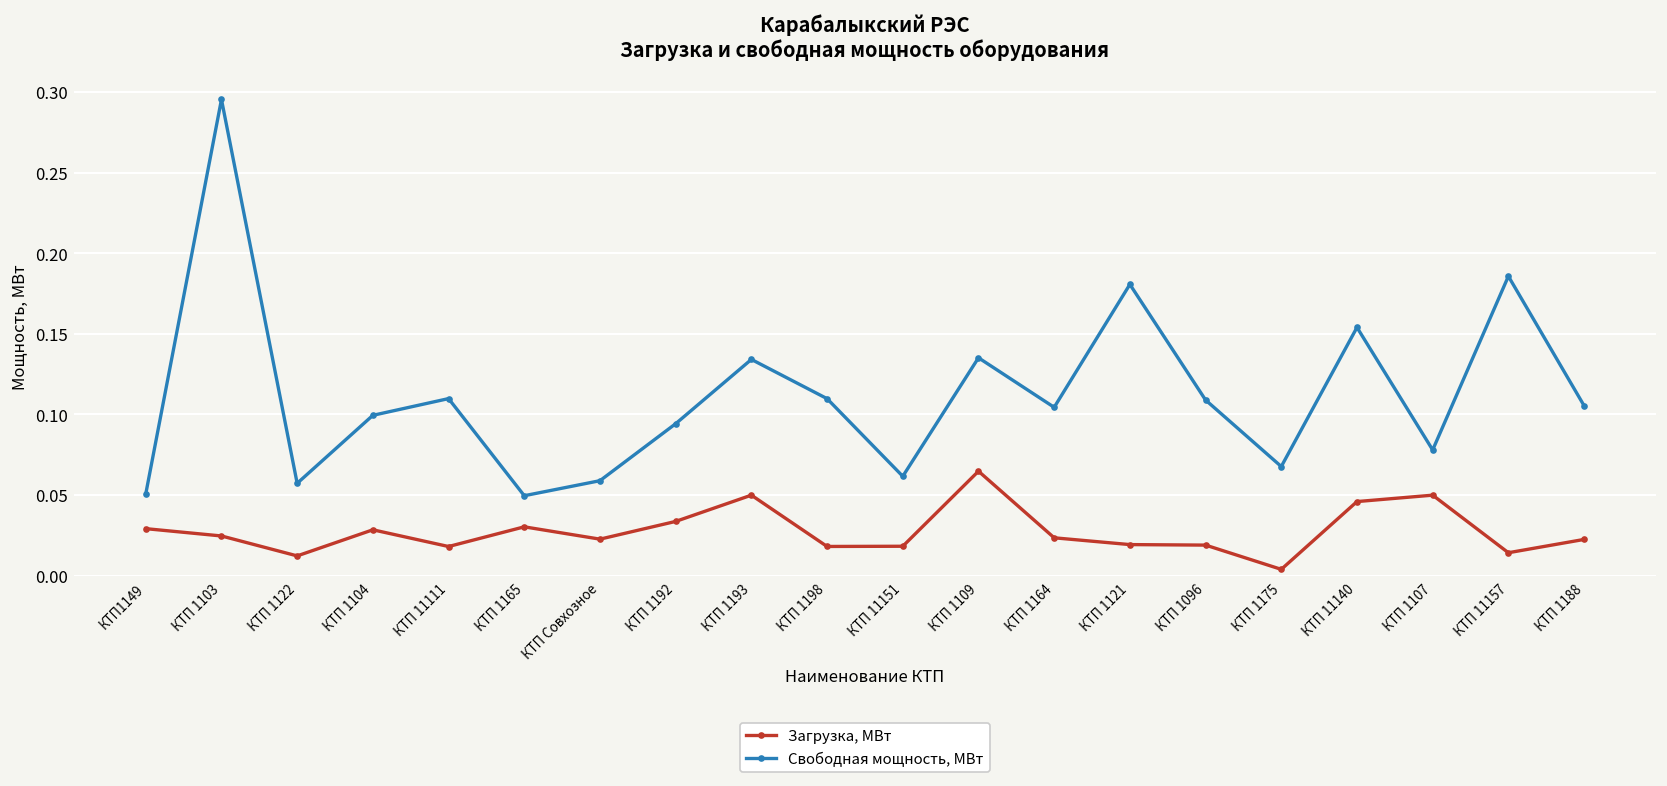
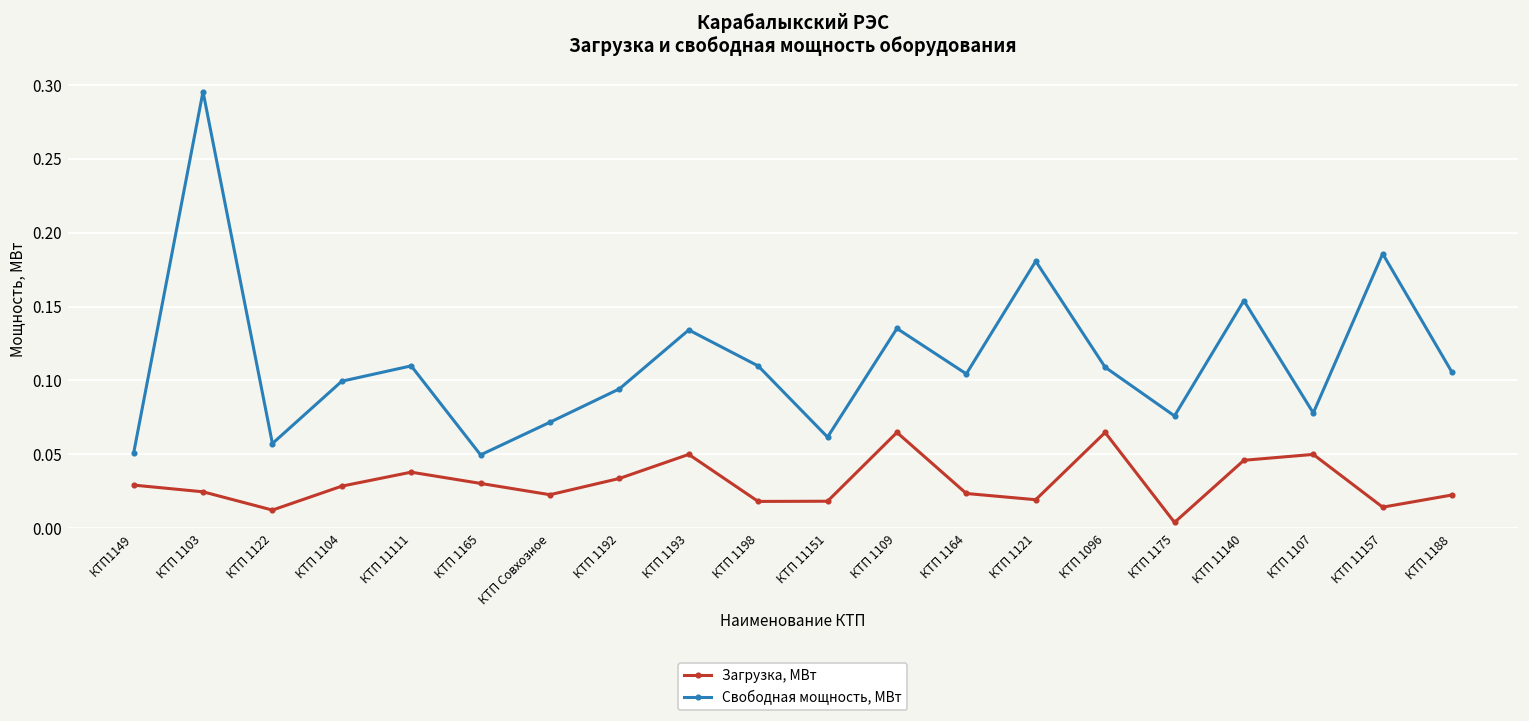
  {
    "Загрузка, МВт": {
      "КТП1149": 0.029,
      "КТП 1103": 0.025,
      "КТП 1122": 0.012,
      "КТП 1104": 0.029,
-     "КТП 11111": 0.018,
+     "КТП 11111": 0.038,
      "КТП 1165": 0.030,
      "КТП Совхозное": 0.023,
      "КТП 1192": 0.034,
      "КТП 1193": 0.050,
      "КТП 1198": 0.018,
      "КТП 11151": 0.018,
      "КТП 1109": 0.065,
      "КТП 1164": 0.024,
      "КТП 1121": 0.019,
-     "КТП 1096": 0.019,
+     "КТП 1096": 0.065,
      "КТП 1175": 0.004,
      "КТП 11140": 0.046,
      "КТП 1107": 0.050,
      "КТП 11157": 0.014,
      "КТП 1188": 0.023
    },
    "Свободная мощность, МВт": {
      "КТП1149": 0.051,
      "КТП 1103": 0.295,
      "КТП 1122": 0.057,
      "КТП 1104": 0.099,
      "КТП 11111": 0.110,
      "КТП 1165": 0.050,
-     "КТП Совхозное": 0.059,
+     "КТП Совхозное": 0.072,
      "КТП 1192": 0.094,
      "КТП 1193": 0.134,
      "КТП 1198": 0.110,
      "КТП 11151": 0.062,
      "КТП 1109": 0.135,
      "КТП 1164": 0.104,
      "КТП 1121": 0.181,
      "КТП 1096": 0.109,
-     "КТП 1175": 0.068,
+     "КТП 1175": 0.076,
      "КТП 11140": 0.154,
      "КТП 1107": 0.078,
      "КТП 11157": 0.186,
      "КТП 1188": 0.105
    }
  }
